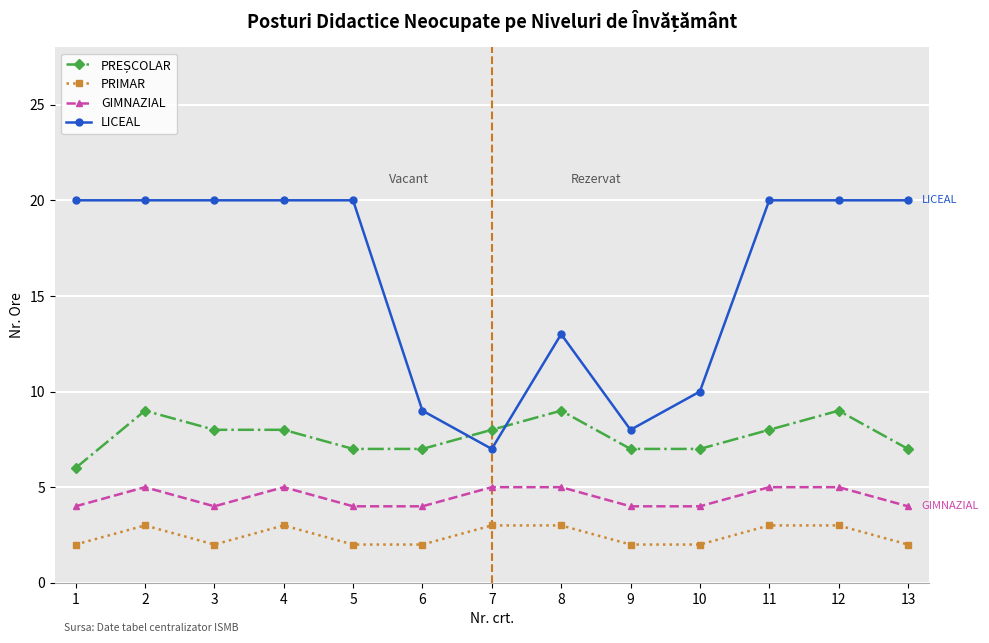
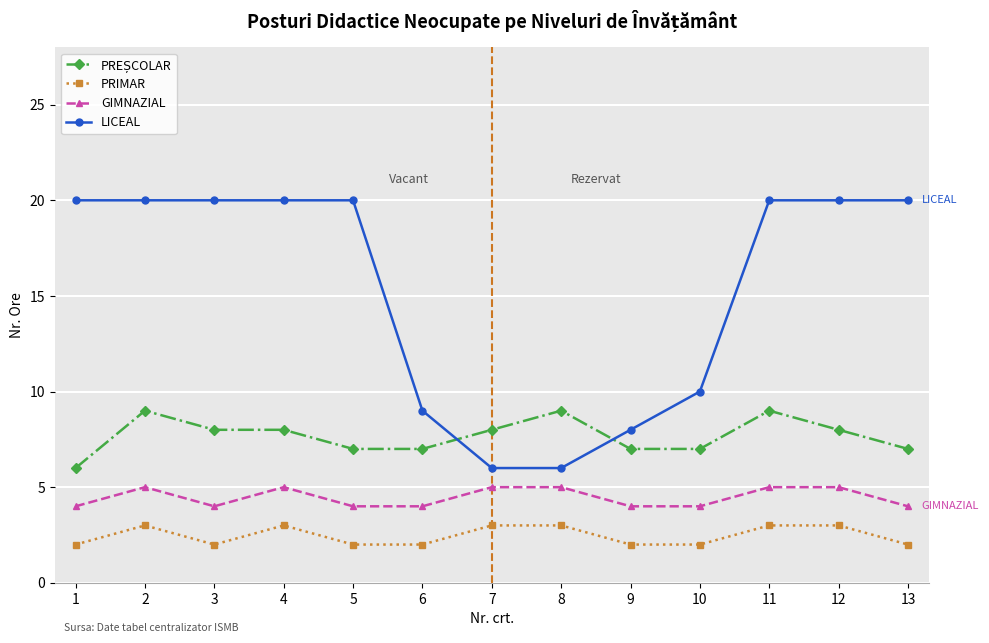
  {
    "PREȘCOLAR": {
      "1": 6,
      "2": 9,
      "3": 8,
      "4": 8,
      "5": 7,
      "6": 7,
      "7": 8,
      "8": 9,
      "9": 7,
      "10": 7,
-     "11": 8,
-     "12": 9,
+     "11": 9,
+     "12": 8,
      "13": 7
    },
    "PRIMAR": {
      "1": 2,
      "2": 3,
      "3": 2,
      "4": 3,
      "5": 2,
      "6": 2,
      "7": 3,
      "8": 3,
      "9": 2,
      "10": 2,
      "11": 3,
      "12": 3,
      "13": 2
    },
    "GIMNAZIAL": {
      "1": 4,
      "2": 5,
      "3": 4,
      "4": 5,
      "5": 4,
      "6": 4,
      "7": 5,
      "8": 5,
      "9": 4,
      "10": 4,
      "11": 5,
      "12": 5,
      "13": 4
    },
    "LICEAL": {
      "1": 20,
      "2": 20,
      "3": 20,
      "4": 20,
      "5": 20,
      "6": 9,
-     "7": 7,
-     "8": 13,
+     "7": 6,
+     "8": 6,
      "9": 8,
      "10": 10,
      "11": 20,
      "12": 20,
      "13": 20
    }
  }
